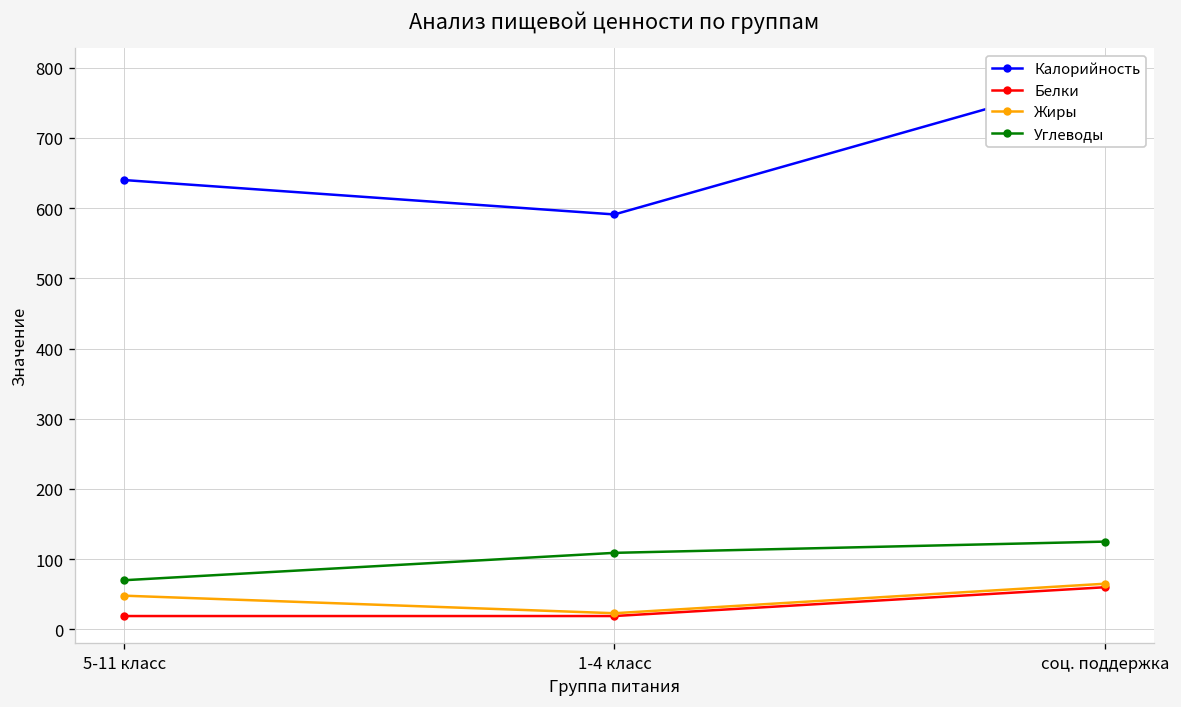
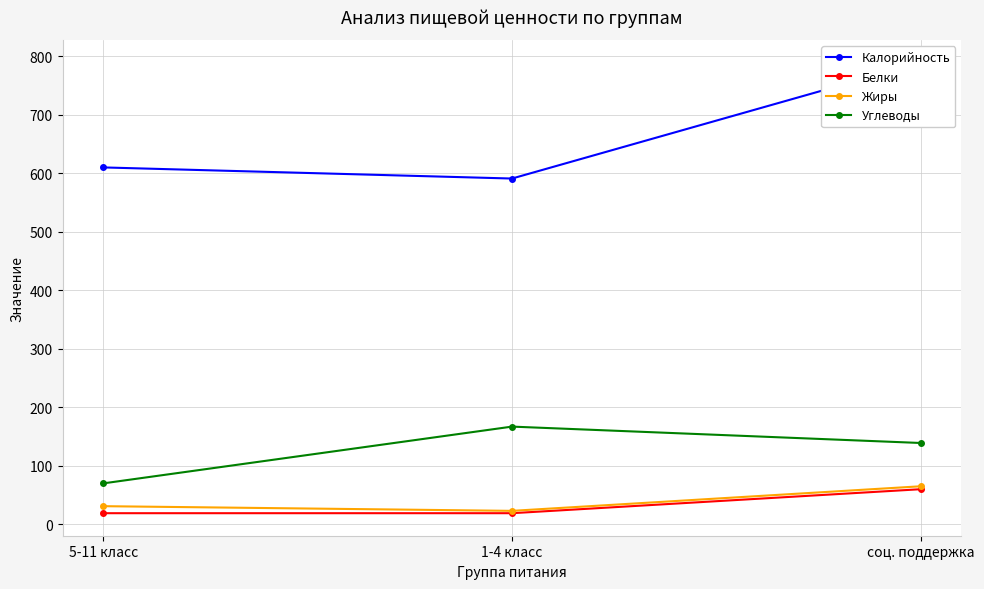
  {
    "Калорийность": {
-     "5-11 класс": 640,
+     "5-11 класс": 610,
      "1-4 класс": 590
    },
    "Белки": {
      "5-11 класс": 20,
      "соц. поддержка": 60
    },
    "Жиры": {
-     "5-11 класс": 50,
+     "5-11 класс": 30,
      "соц. поддержка": 70
    },
    "Углеводы": {
      "5-11 класс": 70,
-     "1-4 класс": 110,
-     "соц. поддержка": 130
+     "1-4 класс": 170,
+     "соц. поддержка": 140
    }
  }
